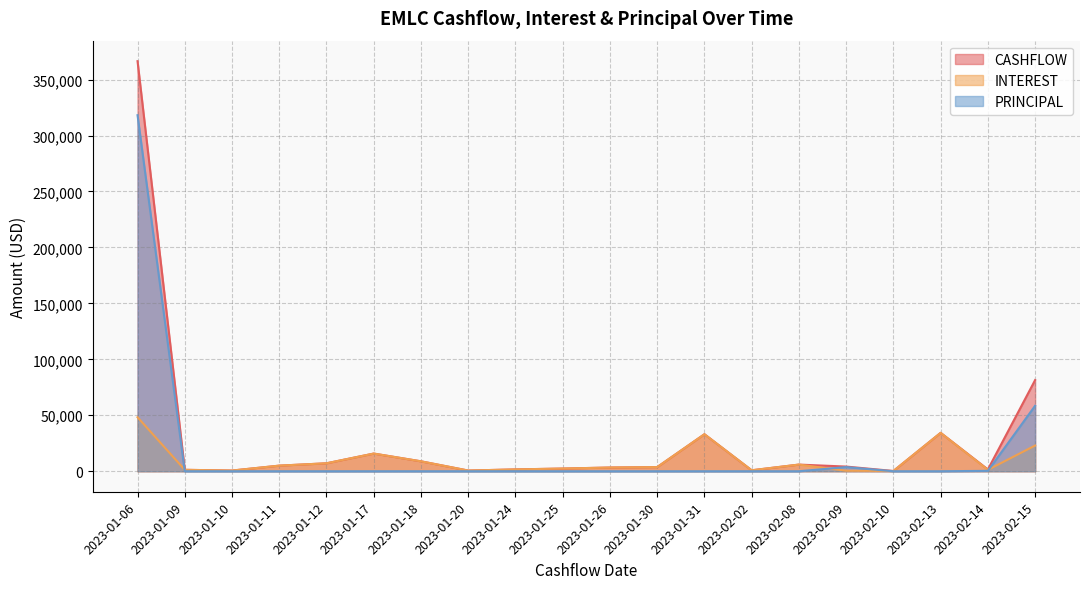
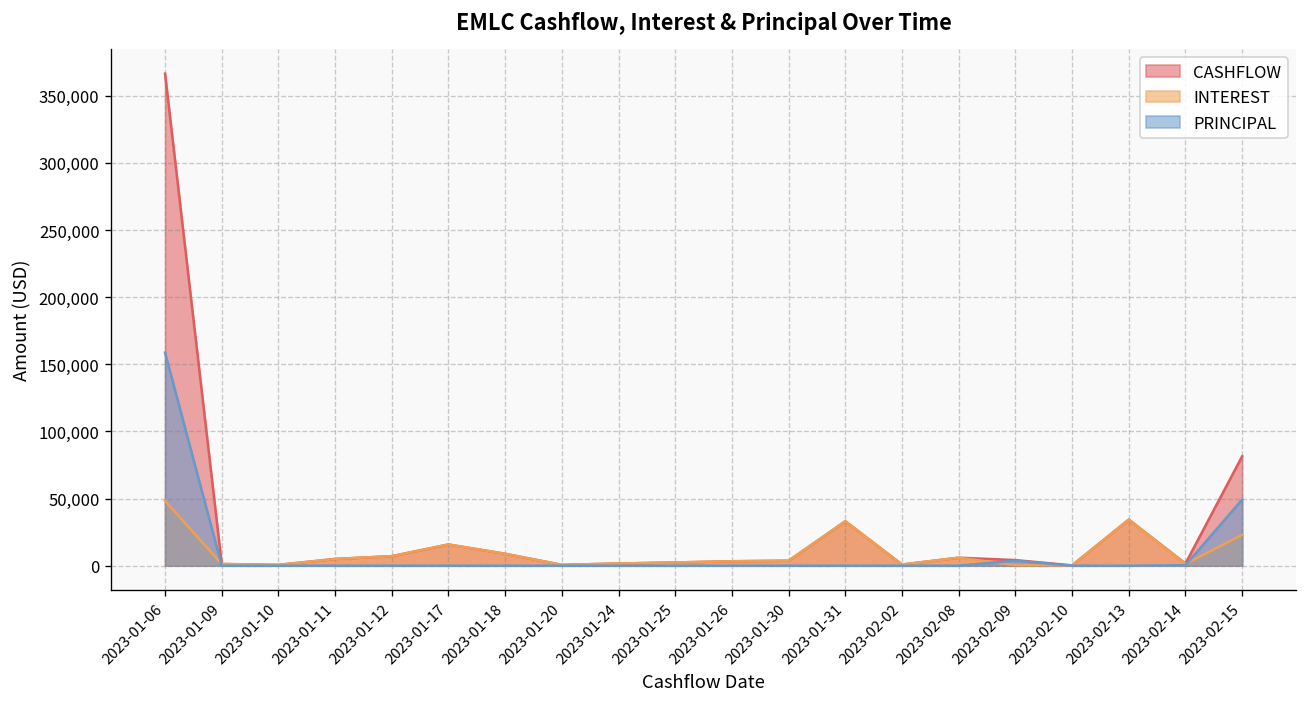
  {
    "PRINCIPAL": {
-     "2023-01-06": "318,000",
+     "2023-01-06": "159,000",
      "2023-01-11": "0",
      "2023-01-12": "0",
      "2023-01-17": "0",
      "2023-01-18": "0",
      "2023-01-25": "0",
      "2023-01-26": "0",
      "2023-01-30": "0",
      "2023-01-31": "0",
      "2023-02-08": "0",
      "2023-02-13": "0",
-     "2023-02-15": "59,000"
+     "2023-02-15": "49,000"
    }
  }
